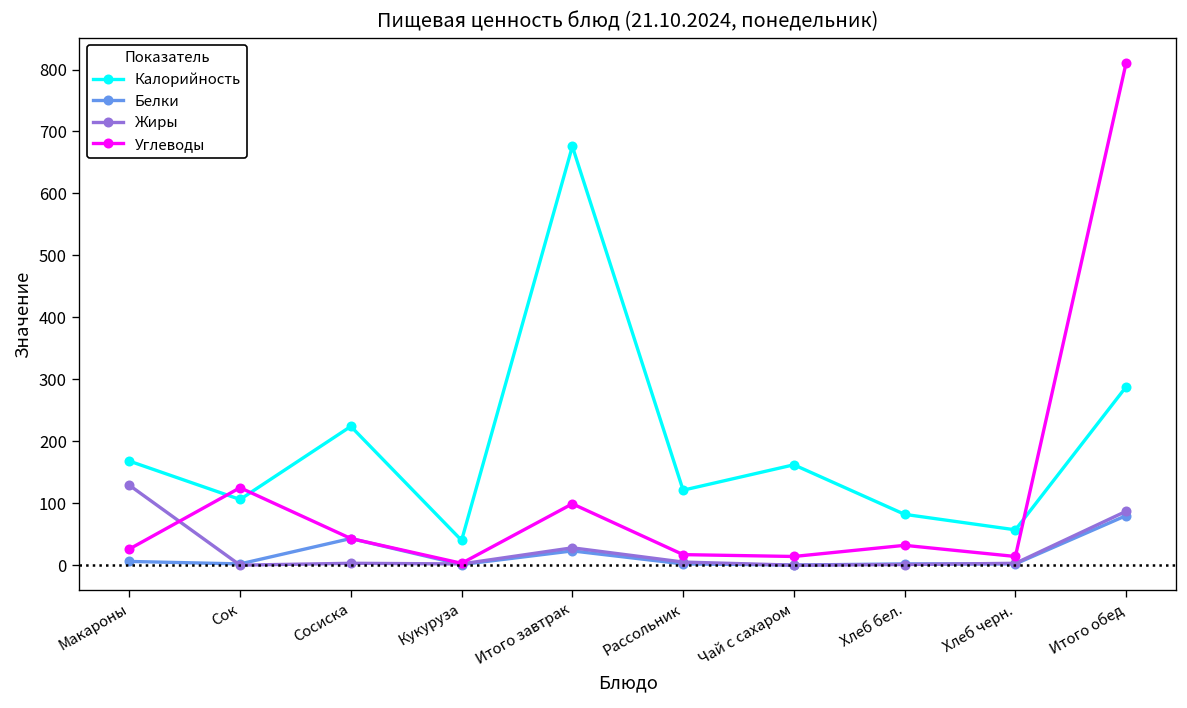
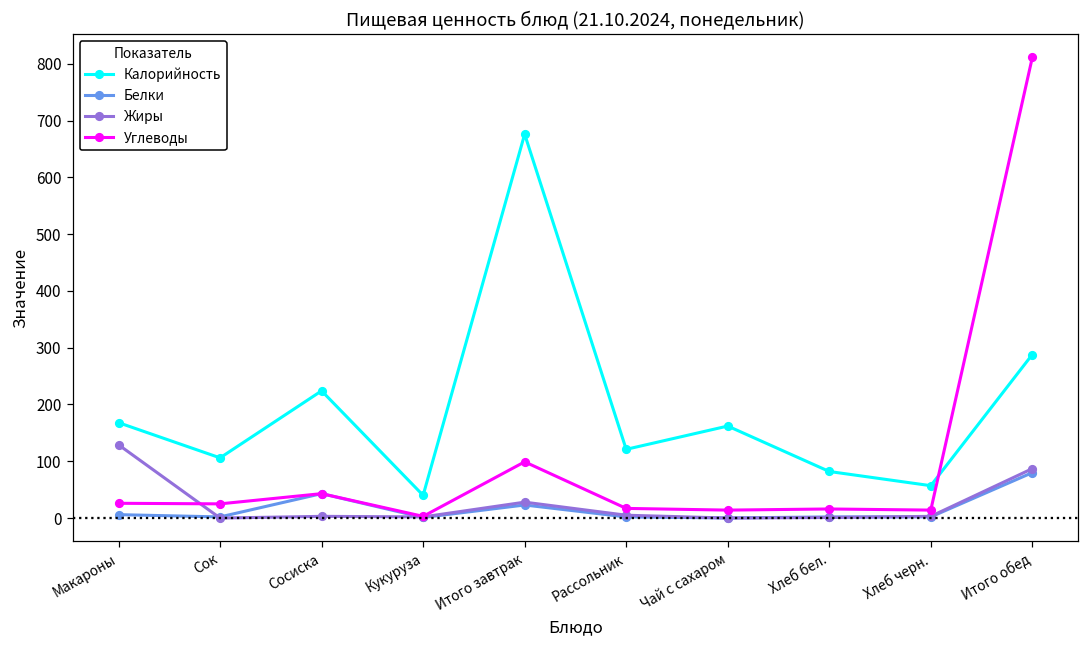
  {
    "Калорийность": {
      "Макароны": 170,
      "Сок": 110,
      "Сосиска": 220,
      "Кукуруза": 40,
      "Итого завтрак": 680,
      "Рассольник": 120,
      "Чай с сахаром": 160,
      "Хлеб бел.": 80,
      "Хлеб черн.": 60,
      "Итого обед": 290
    },
    "Белки": {
      "Макароны": 10,
      "Итого завтрак": 20,
      "Итого обед": 80
    },
    "Жиры": {
      "Макароны": 130,
      "Сосиска": 0,
      "Итого завтрак": 30,
      "Итого обед": 90
    },
    "Углеводы": {
      "Макароны": 30,
-     "Сок": 130,
+     "Сок": 30,
      "Итого завтрак": 100,
      "Рассольник": 20,
      "Чай с сахаром": 10,
-     "Хлеб бел.": 30,
+     "Хлеб бел.": 20,
      "Хлеб черн.": 10,
      "Итого обед": 810
    }
  }
